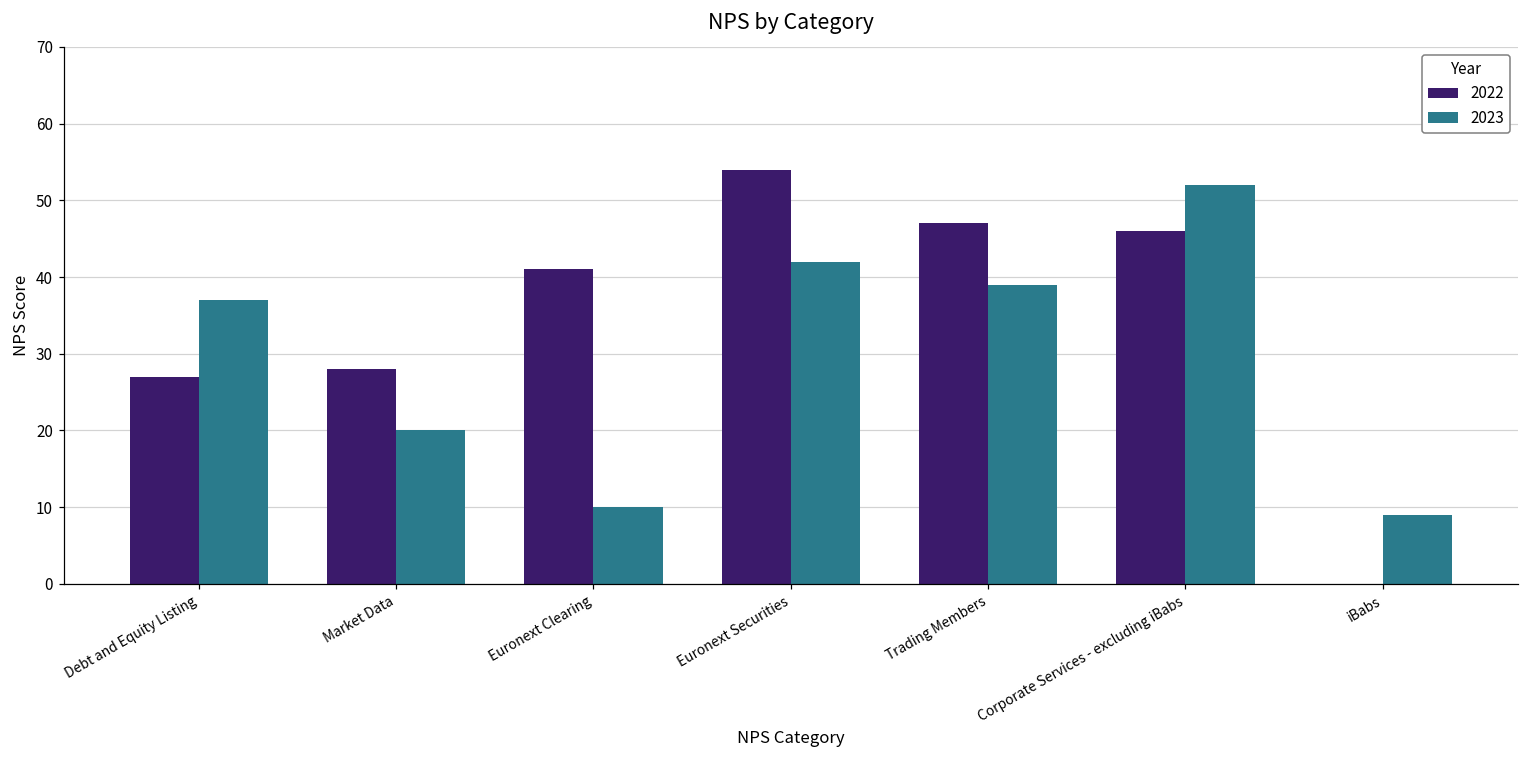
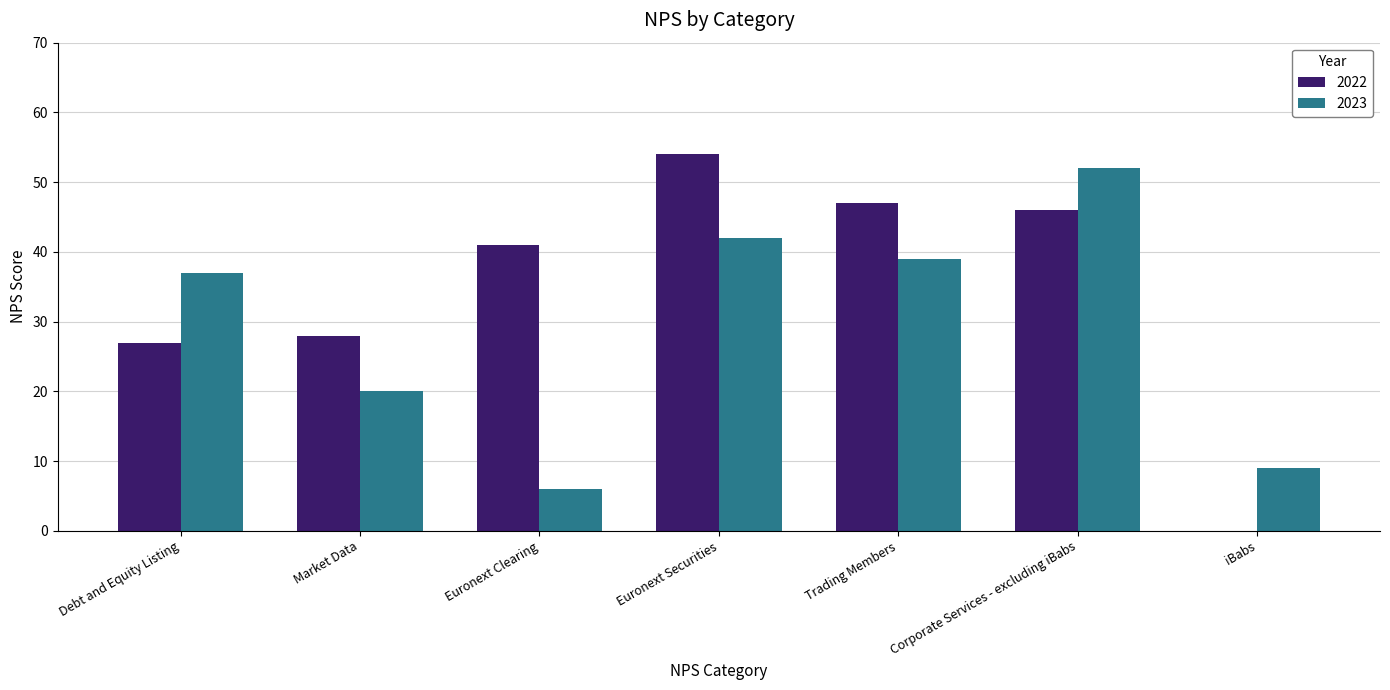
  {
    "2022": {
      "Debt and Equity Listing": 27,
      "Market Data": 28,
      "Euronext Clearing": 41,
      "Euronext Securities": 54,
      "Trading Members": 47,
      "Corporate Services - excluding iBabs": 46,
      "iBabs": 0
    },
    "2023": {
      "Debt and Equity Listing": 37,
      "Market Data": 20,
-     "Euronext Clearing": 10,
+     "Euronext Clearing": 6,
      "Euronext Securities": 42,
      "Trading Members": 39,
      "Corporate Services - excluding iBabs": 52,
      "iBabs": 9
    }
  }
